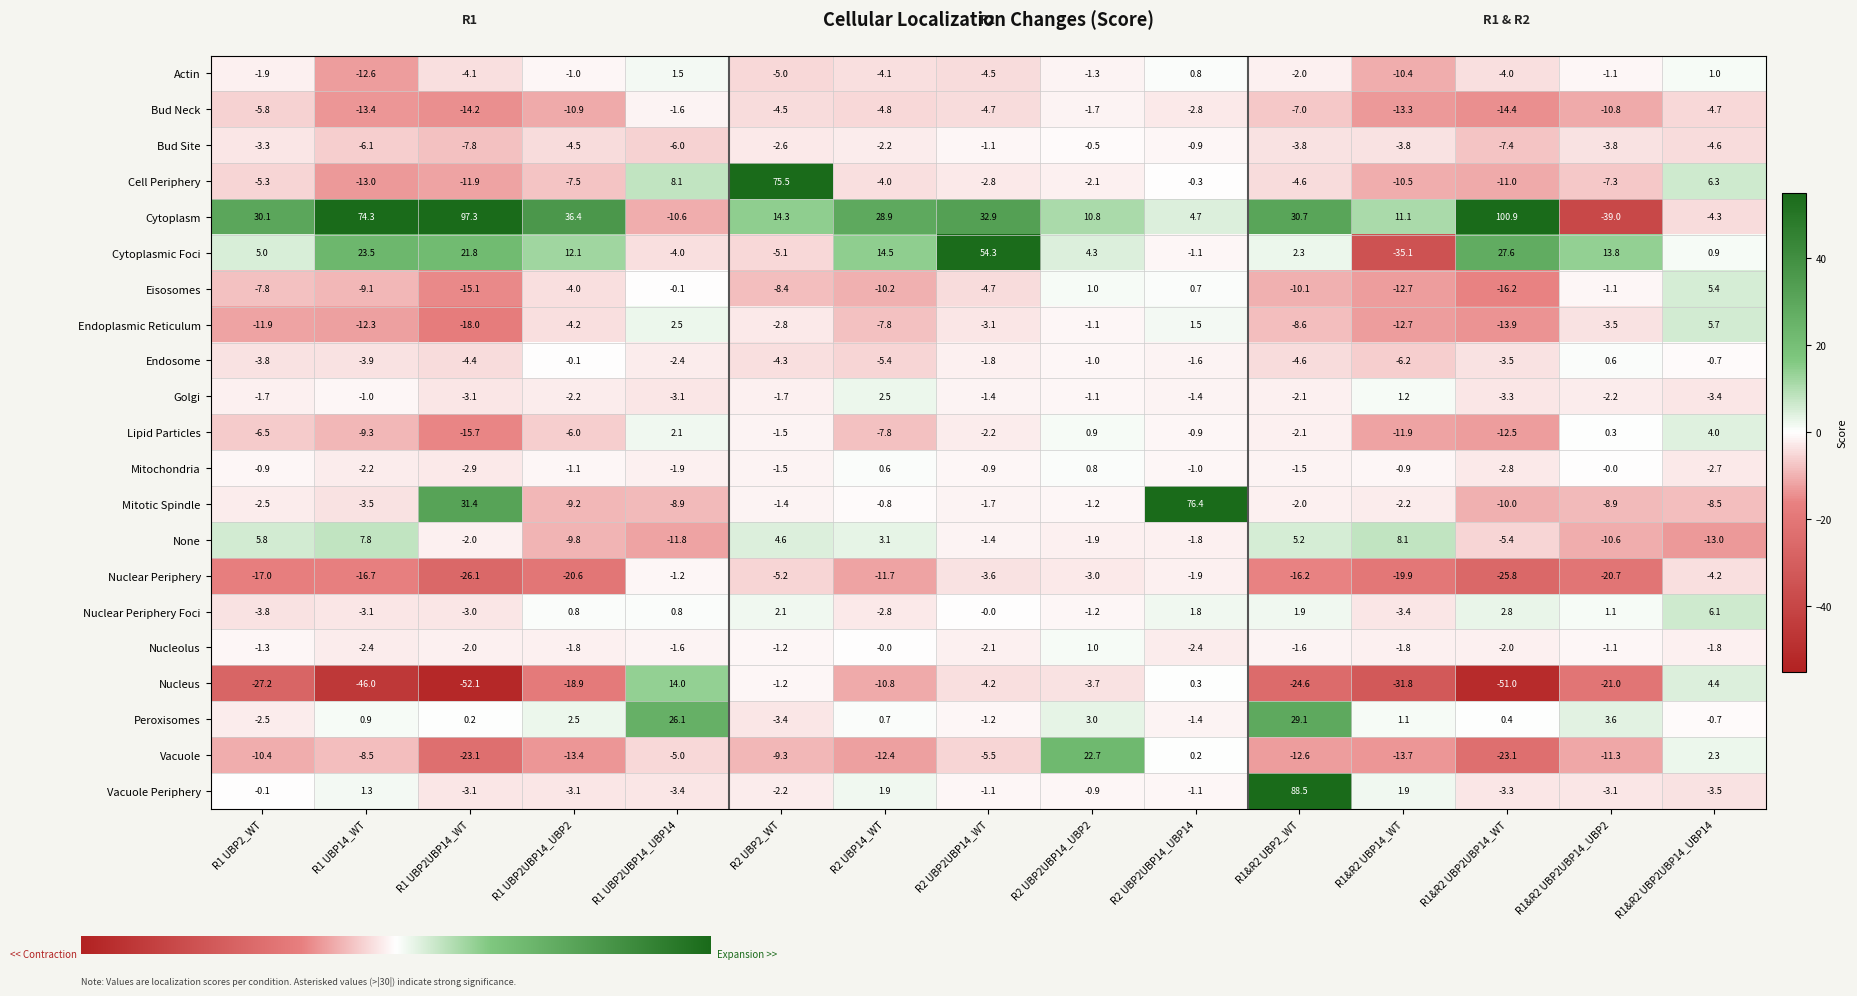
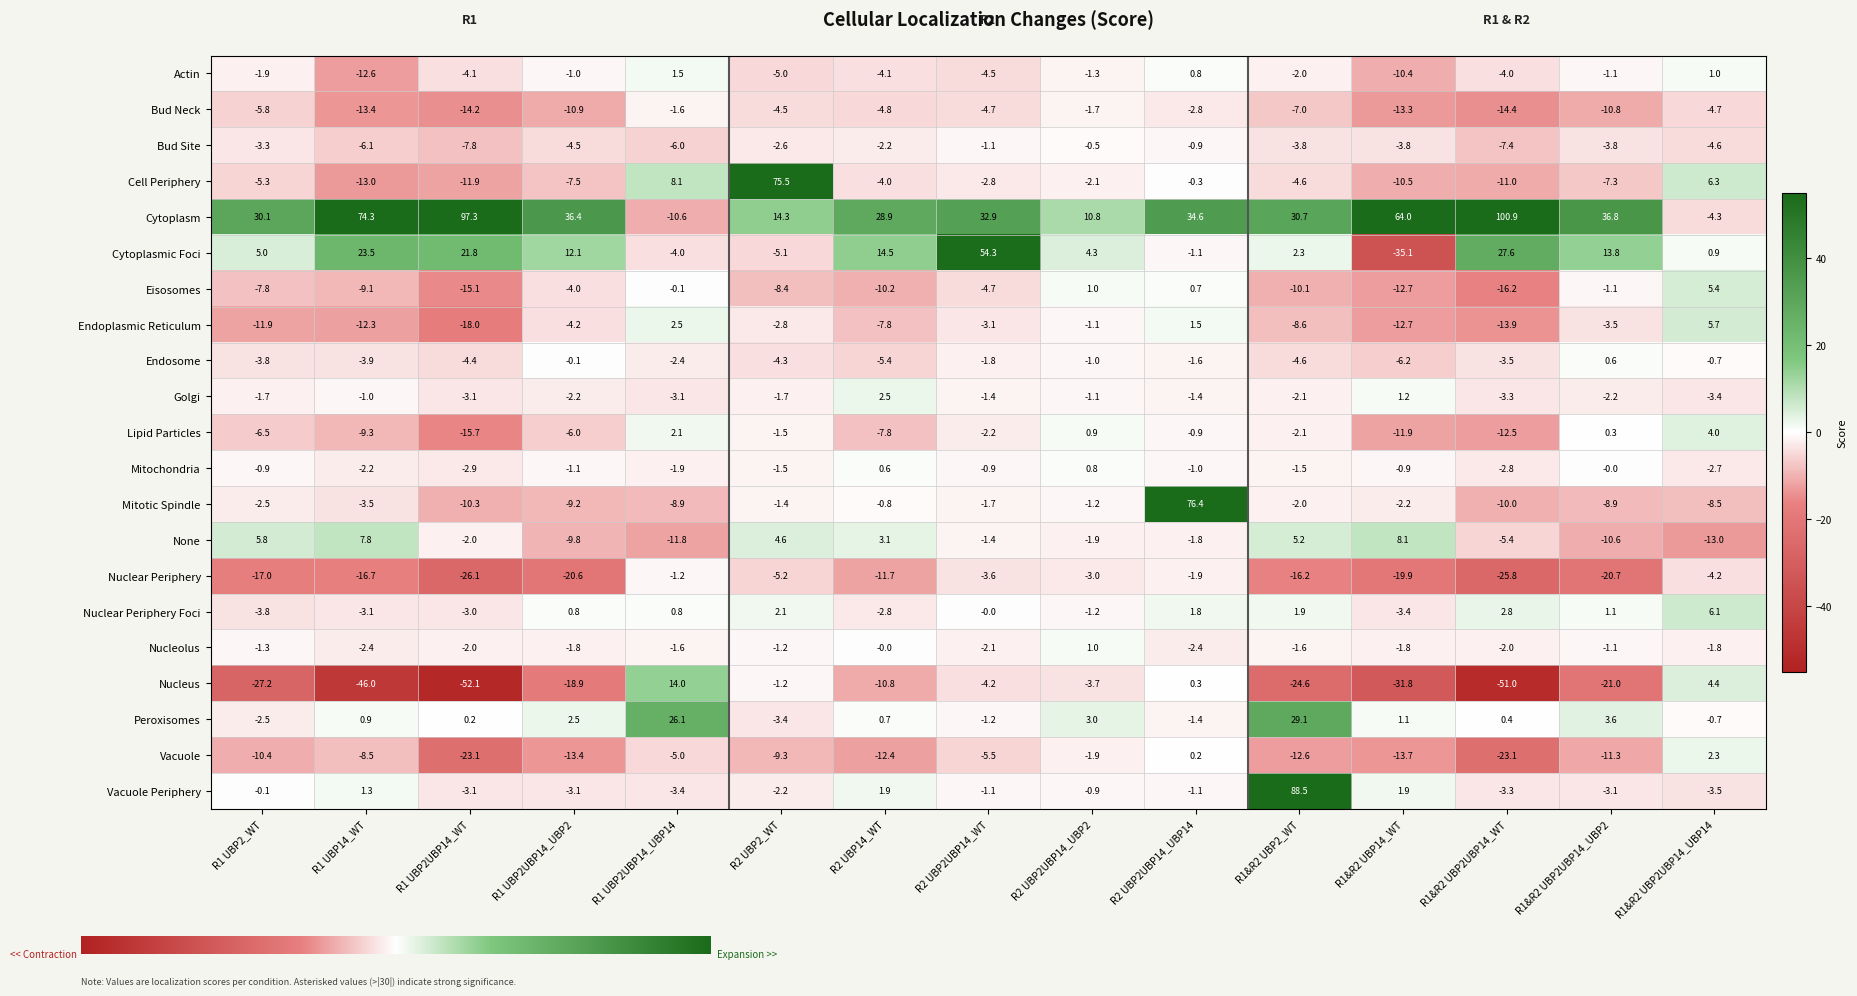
  {
    "Cytoplasm": {
      "R1 UBP2_WT": 30.1,
      "R1 UBP14_WT": 74.3,
      "R1 UBP2UBP14_WT": 97.3,
      "R1 UBP2UBP14_UBP2": 36.4,
      "R1 UBP2UBP14_UBP14": -10.6,
      "R2 UBP2_WT": 14.3,
      "R2 UBP14_WT": 28.9,
      "R2 UBP2UBP14_WT": 32.9,
      "R2 UBP2UBP14_UBP2": 10.8,
-     "R2 UBP2UBP14_UBP14": 4.7,
+     "R2 UBP2UBP14_UBP14": 34.6,
      "R1&R2 UBP2_WT": 30.7,
-     "R1&R2 UBP14_WT": 11.1,
+     "R1&R2 UBP14_WT": 64.0,
      "R1&R2 UBP2UBP14_WT": 100.9,
-     "R1&R2 UBP2UBP14_UBP2": -39.0,
+     "R1&R2 UBP2UBP14_UBP2": 36.8,
      "R1&R2 UBP2UBP14_UBP14": -4.3
    },
    "Mitotic Spindle": {
      "R1 UBP2_WT": -2.5,
      "R1 UBP14_WT": -3.5,
-     "R1 UBP2UBP14_WT": 31.4,
+     "R1 UBP2UBP14_WT": -10.3,
      "R1 UBP2UBP14_UBP2": -9.2,
      "R1 UBP2UBP14_UBP14": -8.9,
      "R2 UBP2_WT": -1.4,
      "R2 UBP14_WT": -0.8,
      "R2 UBP2UBP14_WT": -1.7,
      "R2 UBP2UBP14_UBP2": -1.2,
      "R2 UBP2UBP14_UBP14": 76.4,
      "R1&R2 UBP2_WT": -2.0,
      "R1&R2 UBP14_WT": -2.2,
      "R1&R2 UBP2UBP14_WT": -10.0,
      "R1&R2 UBP2UBP14_UBP2": -8.9,
      "R1&R2 UBP2UBP14_UBP14": -8.5
    },
    "Vacuole": {
      "R1 UBP2_WT": -10.4,
      "R1 UBP14_WT": -8.5,
      "R1 UBP2UBP14_WT": -23.1,
      "R1 UBP2UBP14_UBP2": -13.4,
      "R1 UBP2UBP14_UBP14": -5.0,
      "R2 UBP2_WT": -9.3,
      "R2 UBP14_WT": -12.4,
      "R2 UBP2UBP14_WT": -5.5,
-     "R2 UBP2UBP14_UBP2": 22.7,
+     "R2 UBP2UBP14_UBP2": -1.9,
      "R2 UBP2UBP14_UBP14": 0.2,
      "R1&R2 UBP2_WT": -12.6,
      "R1&R2 UBP14_WT": -13.7,
      "R1&R2 UBP2UBP14_WT": -23.1,
      "R1&R2 UBP2UBP14_UBP2": -11.3,
      "R1&R2 UBP2UBP14_UBP14": 2.3
    }
  }
